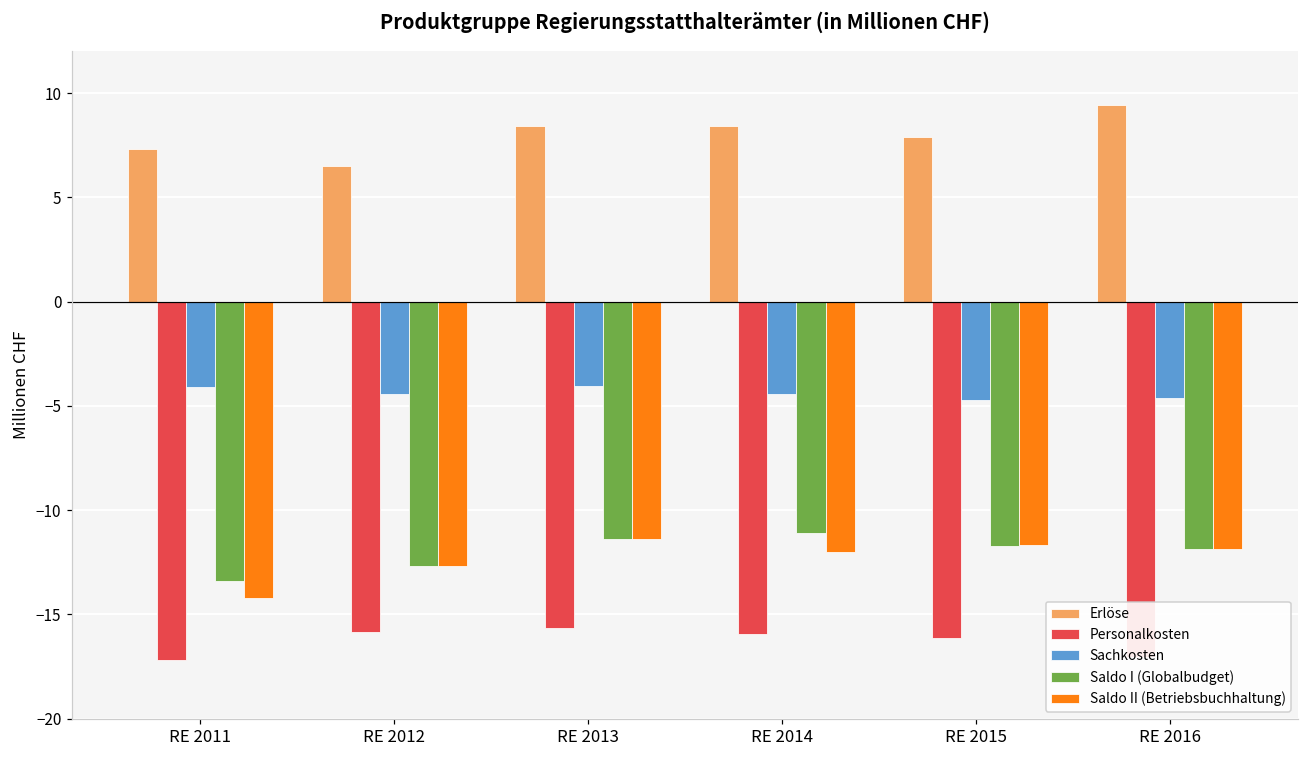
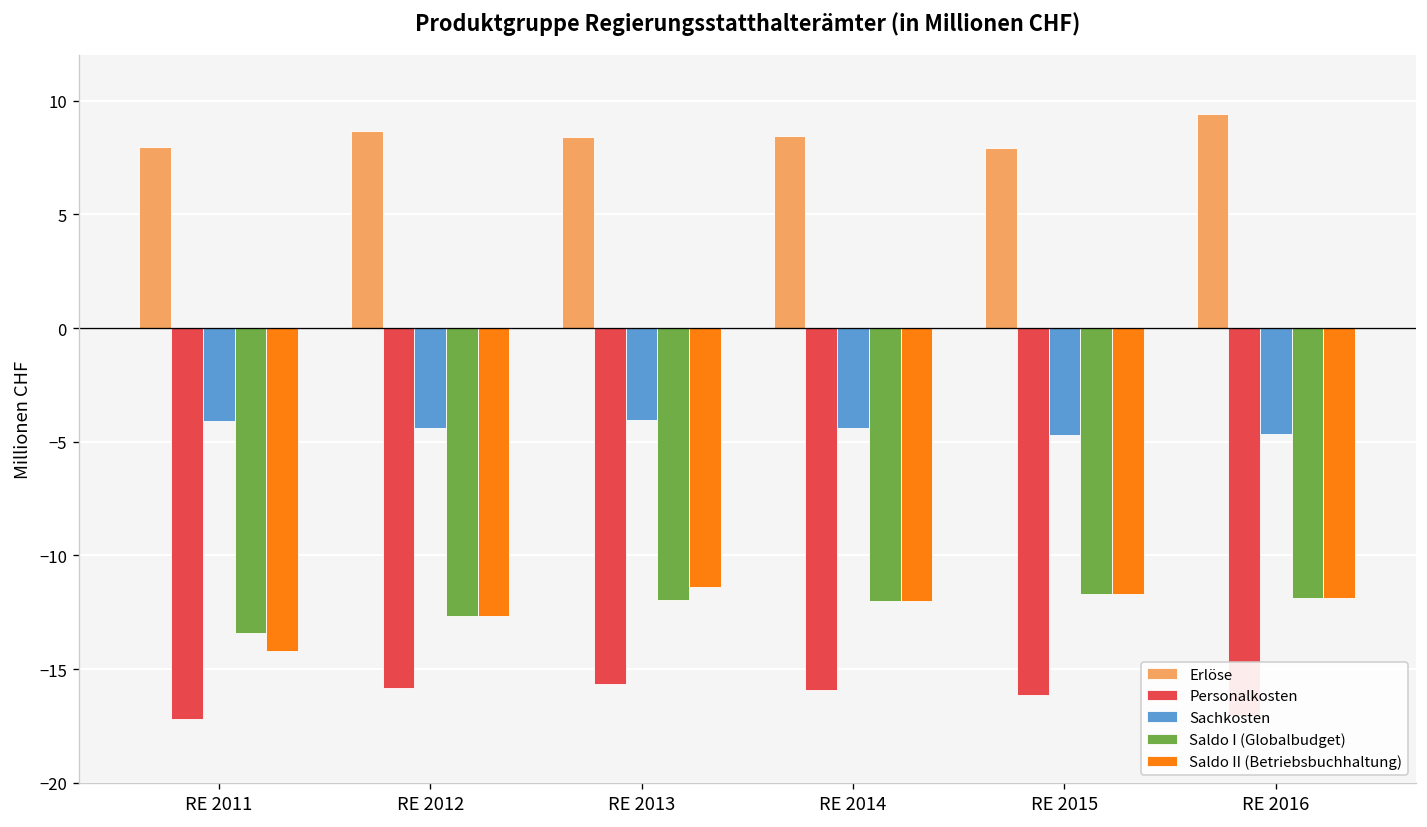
  {
    "Erlöse": {
-     "RE 2011": 7.3,
-     "RE 2012": 6.5,
+     "RE 2011": 8.0,
+     "RE 2012": 8.7,
      "RE 2013": 8.4,
      "RE 2014": 8.4,
      "RE 2015": 7.9,
      "RE 2016": 9.4
    },
    "Personalkosten": {
      "RE 2011": -17.2,
      "RE 2012": -15.8,
      "RE 2013": -15.7,
      "RE 2014": -15.9,
      "RE 2015": -16.1
    },
    "Sachkosten": {
      "RE 2011": -4.1,
      "RE 2012": -4.4,
      "RE 2013": -4.0,
      "RE 2014": -4.4,
      "RE 2015": -4.7,
      "RE 2016": -4.6
    },
    "Saldo I (Globalbudget)": {
      "RE 2011": -13.4,
      "RE 2012": -12.7,
-     "RE 2013": -11.4,
-     "RE 2014": -11.1,
+     "RE 2013": -11.9,
+     "RE 2014": -12.0,
      "RE 2015": -11.7,
      "RE 2016": -11.9
    },
    "Saldo II (Betriebsbuchhaltung)": {
      "RE 2011": -14.2,
      "RE 2012": -12.7,
      "RE 2013": -11.4,
      "RE 2014": -12.0,
      "RE 2015": -11.7,
      "RE 2016": -11.8
    }
  }
